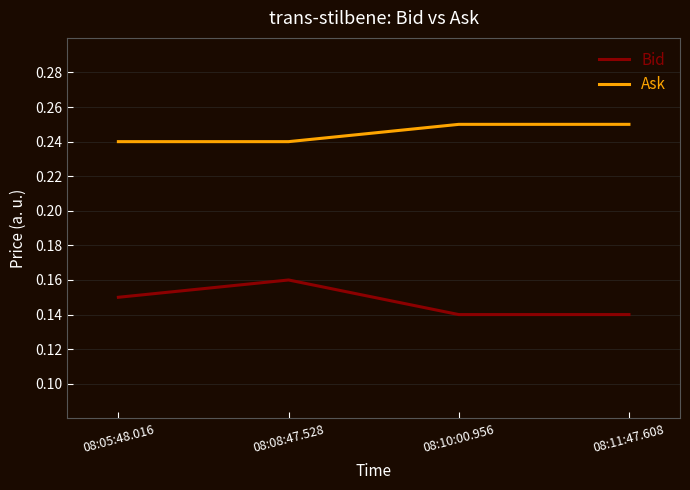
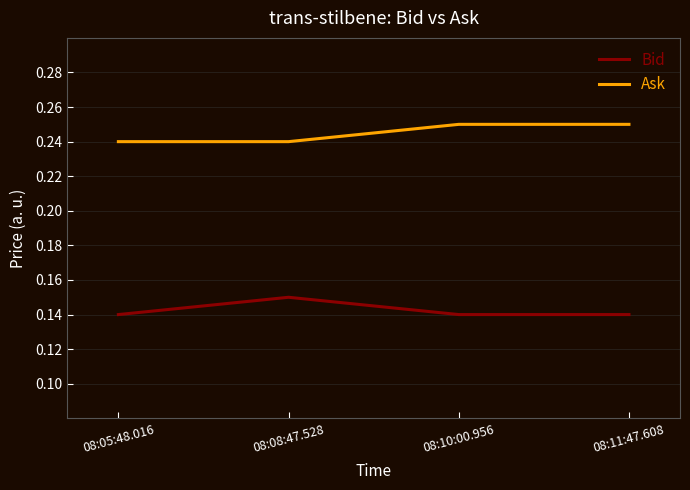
  {
    "Bid": {
-     "08:05:48.016": 0.15,
-     "08:08:47.528": 0.16,
+     "08:05:48.016": 0.14,
+     "08:08:47.528": 0.15,
      "08:10:00.956": 0.14,
      "08:11:47.608": 0.14
    },
    "Ask": {
      "08:05:48.016": 0.24,
      "08:08:47.528": 0.24,
      "08:10:00.956": 0.25,
      "08:11:47.608": 0.25
    }
  }
